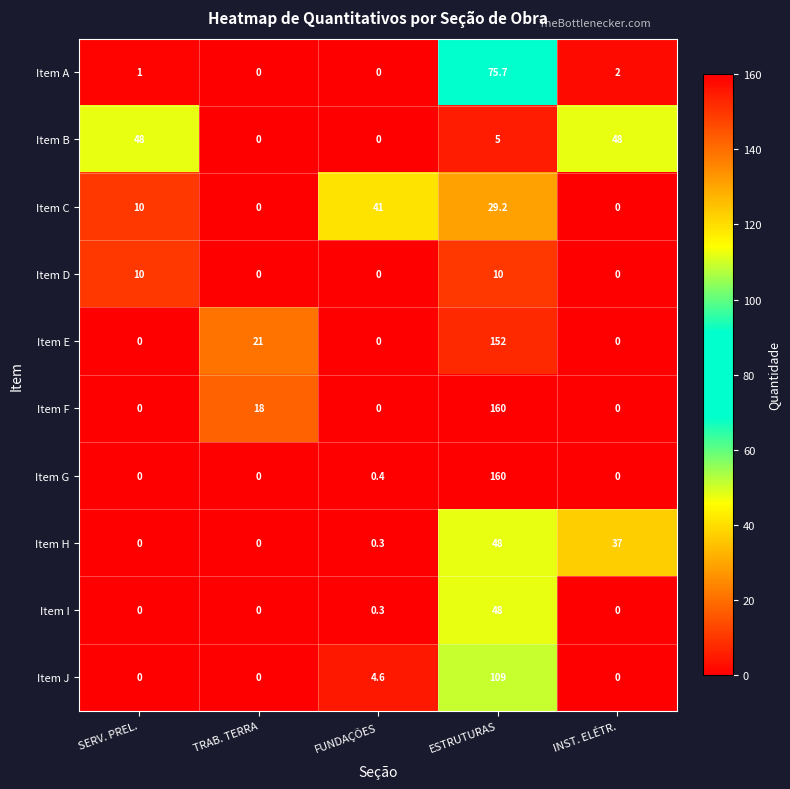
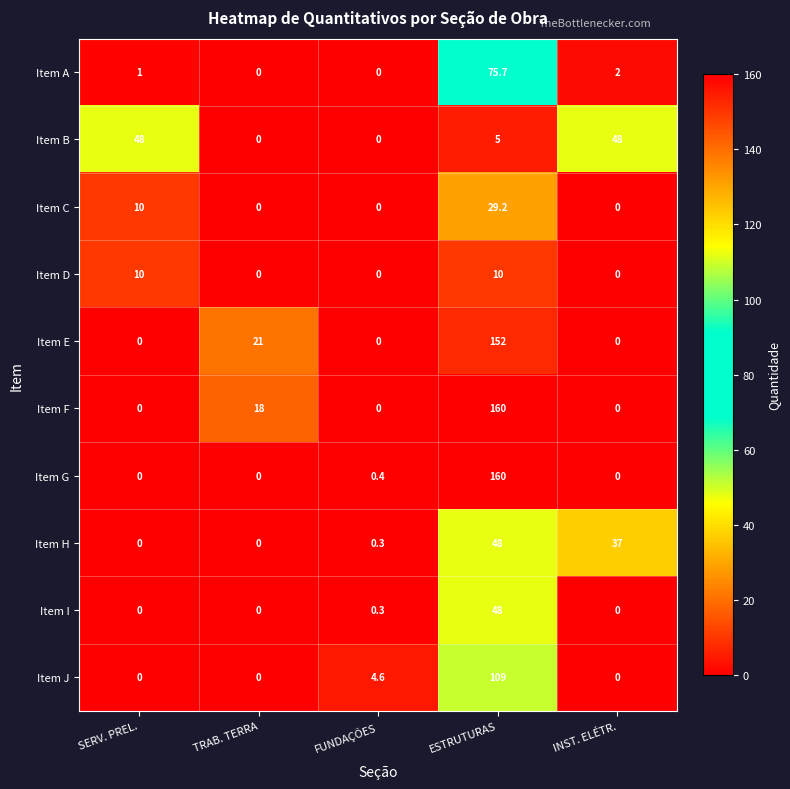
  {
    "Item A": {
      "SERV. PREL.": 1,
      "TRAB. TERRA": 0,
      "FUNDAÇÕES": 0,
      "ESTRUTURAS": 75.7,
      "INST. ELÉTR.": 2
    },
    "Item B": {
      "SERV. PREL.": 48,
      "TRAB. TERRA": 0,
      "FUNDAÇÕES": 0,
      "ESTRUTURAS": 5,
      "INST. ELÉTR.": 48
    },
    "Item C": {
      "SERV. PREL.": 10,
      "TRAB. TERRA": 0,
-     "FUNDAÇÕES": 41,
+     "FUNDAÇÕES": 0,
      "ESTRUTURAS": 29.2,
      "INST. ELÉTR.": 0
    },
    "Item D": {
      "SERV. PREL.": 10,
      "TRAB. TERRA": 0,
      "FUNDAÇÕES": 0,
      "ESTRUTURAS": 10,
      "INST. ELÉTR.": 0
    },
    "Item E": {
      "SERV. PREL.": 0,
      "TRAB. TERRA": 21,
      "FUNDAÇÕES": 0,
      "ESTRUTURAS": 152,
      "INST. ELÉTR.": 0
    },
    "Item F": {
      "SERV. PREL.": 0,
      "TRAB. TERRA": 18,
      "FUNDAÇÕES": 0,
      "ESTRUTURAS": 160,
      "INST. ELÉTR.": 0
    },
    "Item G": {
      "SERV. PREL.": 0,
      "TRAB. TERRA": 0,
      "FUNDAÇÕES": 0.4,
      "ESTRUTURAS": 160,
      "INST. ELÉTR.": 0
    },
    "Item H": {
      "SERV. PREL.": 0,
      "TRAB. TERRA": 0,
      "FUNDAÇÕES": 0.3,
      "ESTRUTURAS": 48,
      "INST. ELÉTR.": 37
    },
    "Item I": {
      "SERV. PREL.": 0,
      "TRAB. TERRA": 0,
      "FUNDAÇÕES": 0.3,
      "ESTRUTURAS": 48,
      "INST. ELÉTR.": 0
    },
    "Item J": {
      "SERV. PREL.": 0,
      "TRAB. TERRA": 0,
      "FUNDAÇÕES": 4.6,
      "ESTRUTURAS": 109,
      "INST. ELÉTR.": 0
    }
  }
